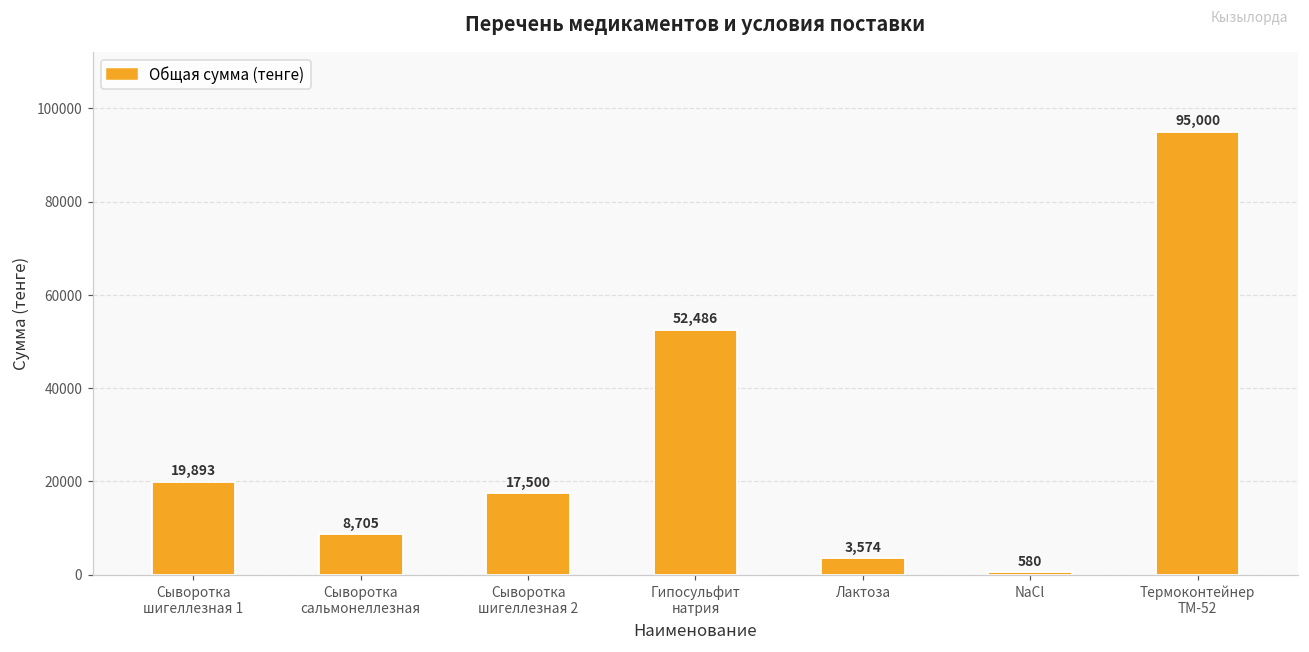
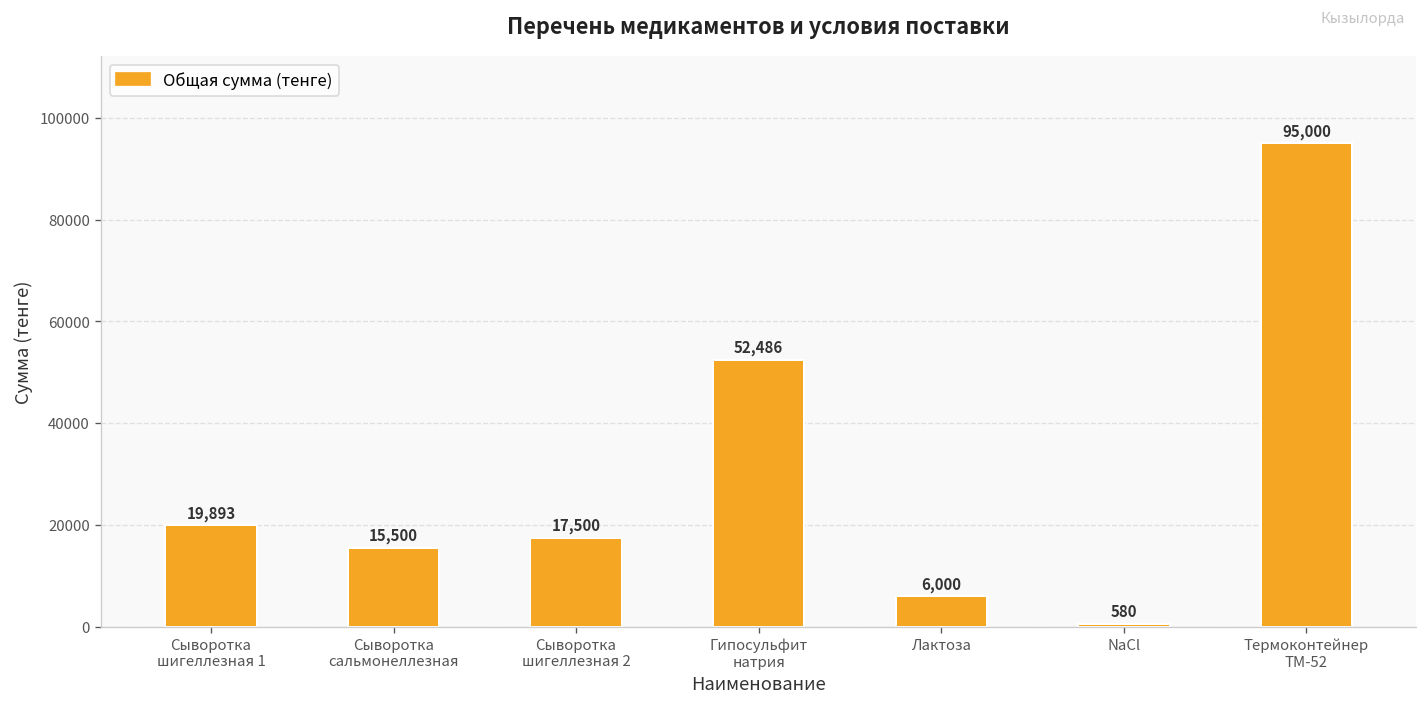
  {
    "Сыворотка шигеллезная 1": "19,893",
-   "Сыворотка сальмонеллезная": "8,705",
+   "Сыворотка сальмонеллезная": "15,500",
    "Сыворотка шигеллезная 2": "17,500",
    "Гипосульфит натрия": "52,486",
-   "Лактоза": "3,574",
+   "Лактоза": "6,000",
    "NaCl": "580",
    "Термоконтейнер ТМ-52": "95,000"
  }
